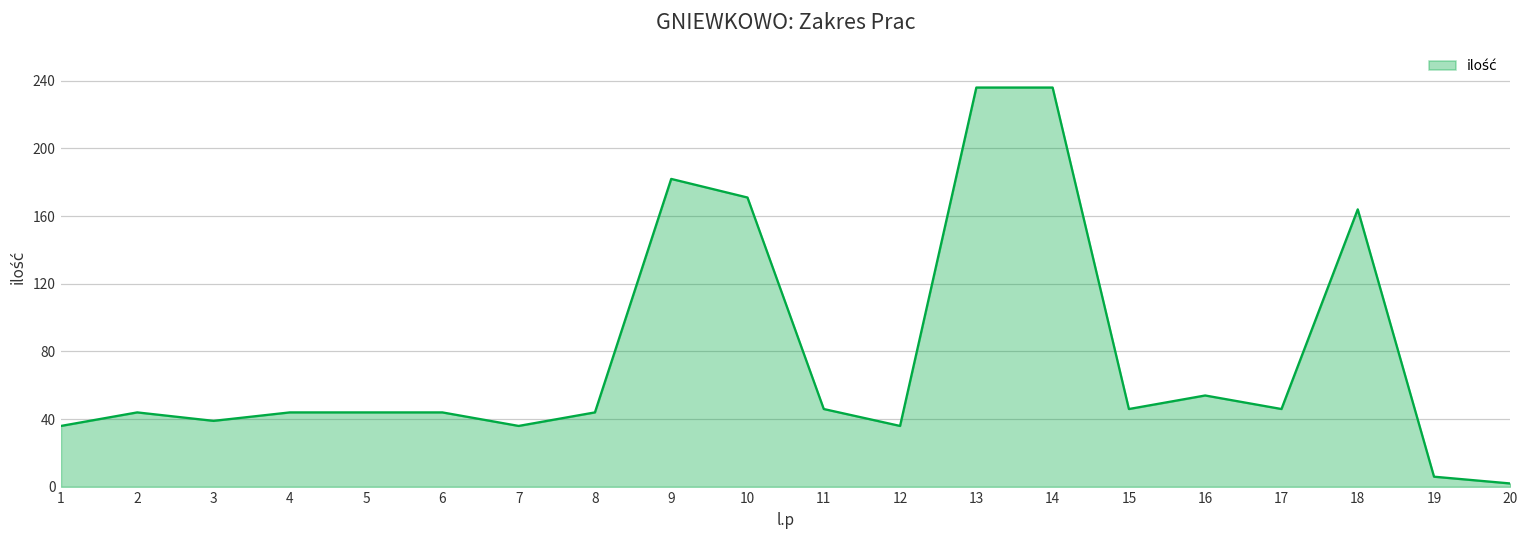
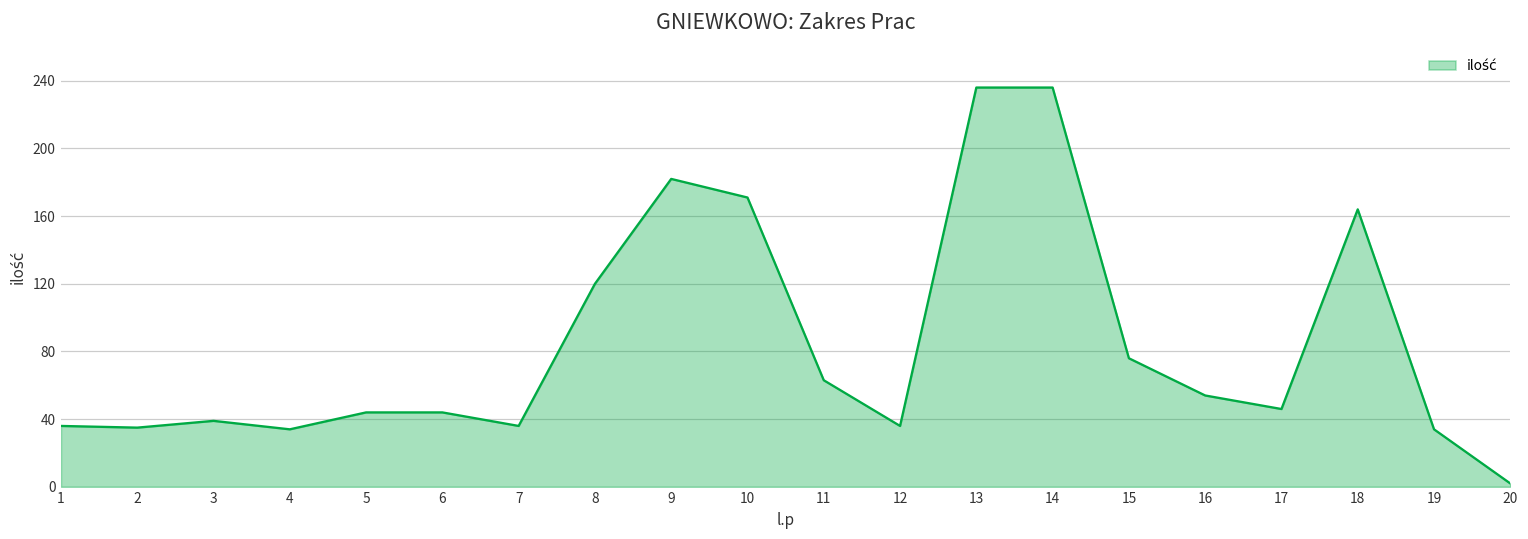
  {
    "1": 36,
-   "2": 44,
+   "2": 35,
    "3": 39,
-   "4": 44,
+   "4": 34,
    "5": 44,
    "6": 44,
    "7": 36,
-   "8": 44,
+   "8": 120,
    "9": 182,
    "10": 171,
-   "11": 46,
+   "11": 63,
    "12": 36,
    "13": 236,
    "14": 236,
-   "15": 46,
+   "15": 76,
    "16": 54,
    "17": 46,
    "18": 164,
-   "19": 6,
+   "19": 34,
    "20": 2
  }
